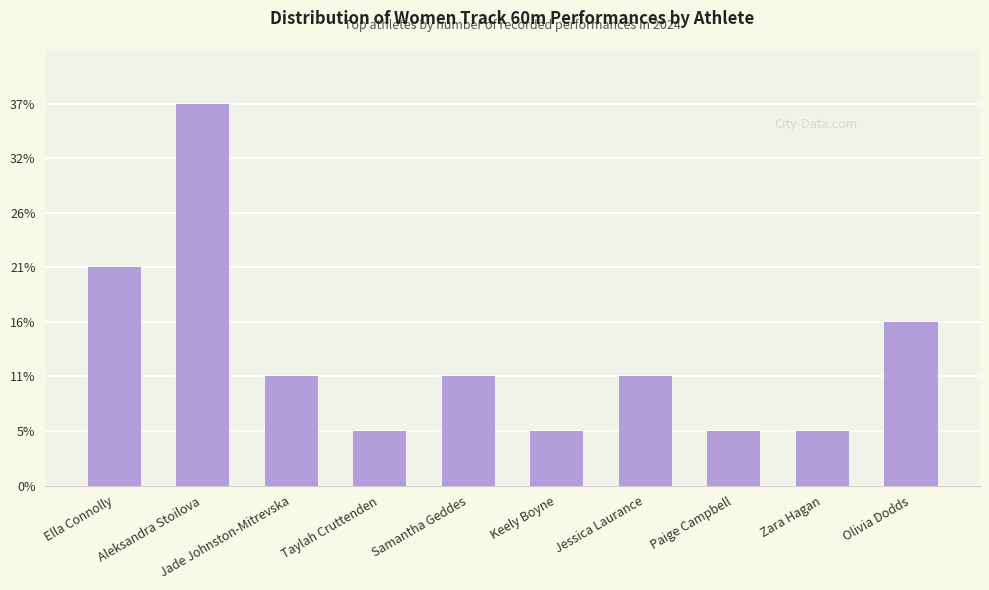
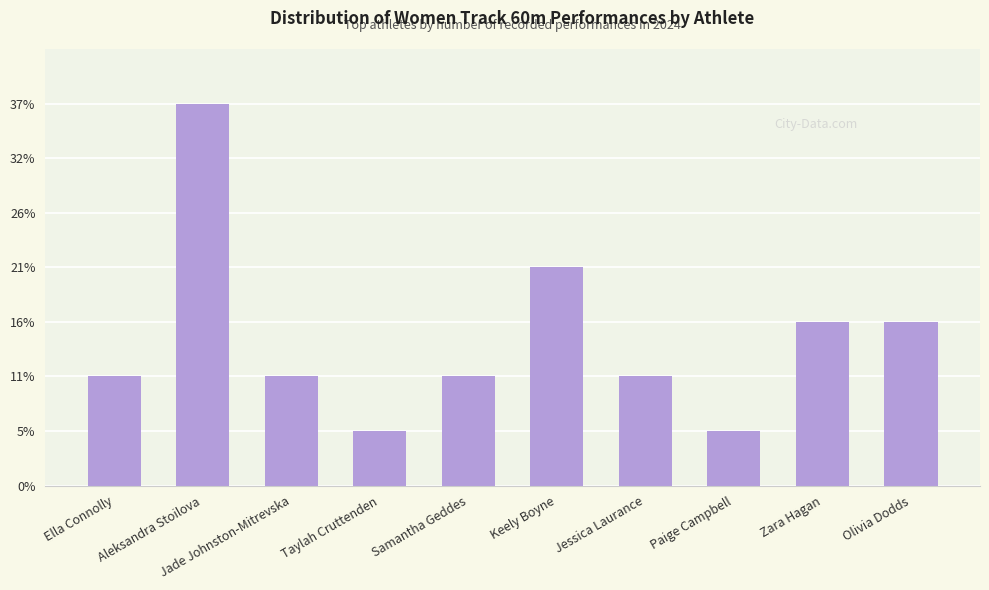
  {
-   "Ella Connolly": "21.1%",
+   "Ella Connolly": "10.6%",
    "Aleksandra Stoilova": "37.0%",
    "Jade Johnston-Mitrevska": "10.6%",
    "Taylah Cruttenden": "5.3%",
    "Samantha Geddes": "10.6%",
-   "Keely Boyne": "5.3%",
+   "Keely Boyne": "21.1%",
    "Jessica Laurance": "10.6%",
    "Paige Campbell": "5.3%",
-   "Zara Hagan": "5.3%",
+   "Zara Hagan": "15.9%",
    "Olivia Dodds": "15.9%"
  }
